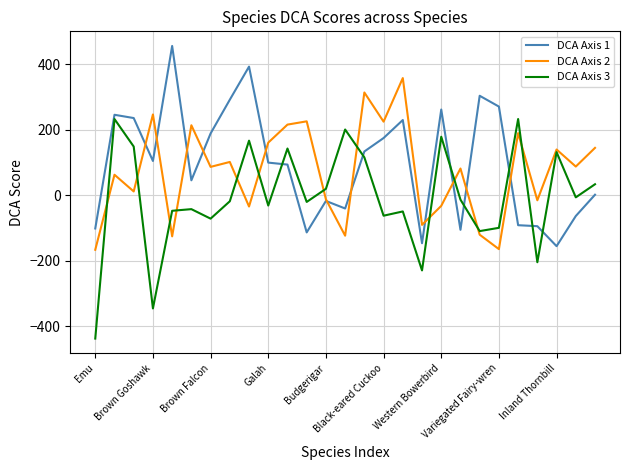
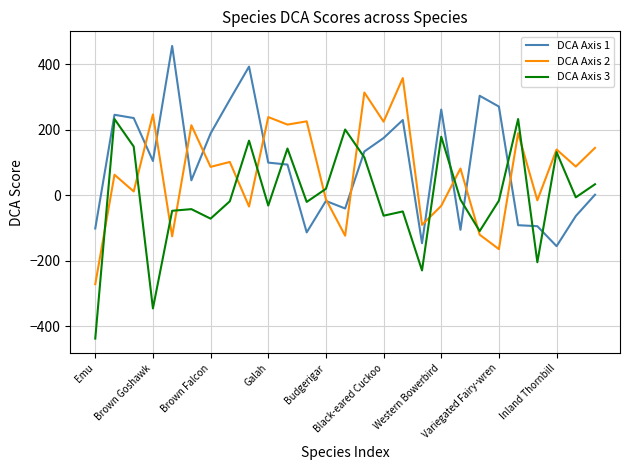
  {
    "DCA Axis 1": {
      "Emu": -100,
      "Brown Goshawk": 110,
      "Brown Falcon": 190,
      "Galah": 100,
      "Black-eared Cuckoo": 180,
      "Western Bowerbird": 260,
      "Variegated Fairy-wren": 270,
      "Inland Thornbill": -160
    },
    "DCA Axis 2": {
-     "Emu": -170,
+     "Emu": -270,
      "Brown Goshawk": 250,
      "Brown Falcon": 90,
-     "Galah": 160,
+     "Galah": 240,
      "Black-eared Cuckoo": 230,
      "Western Bowerbird": -30,
      "Variegated Fairy-wren": -160,
      "Inland Thornbill": 140
    },
    "DCA Axis 3": {
      "Emu": -440,
      "Brown Goshawk": -350,
      "Brown Falcon": -70,
      "Galah": -30,
      "Budgerigar": 20,
      "Black-eared Cuckoo": -60,
      "Western Bowerbird": 180,
-     "Variegated Fairy-wren": -100,
+     "Variegated Fairy-wren": -20,
      "Inland Thornbill": 130
    }
  }
